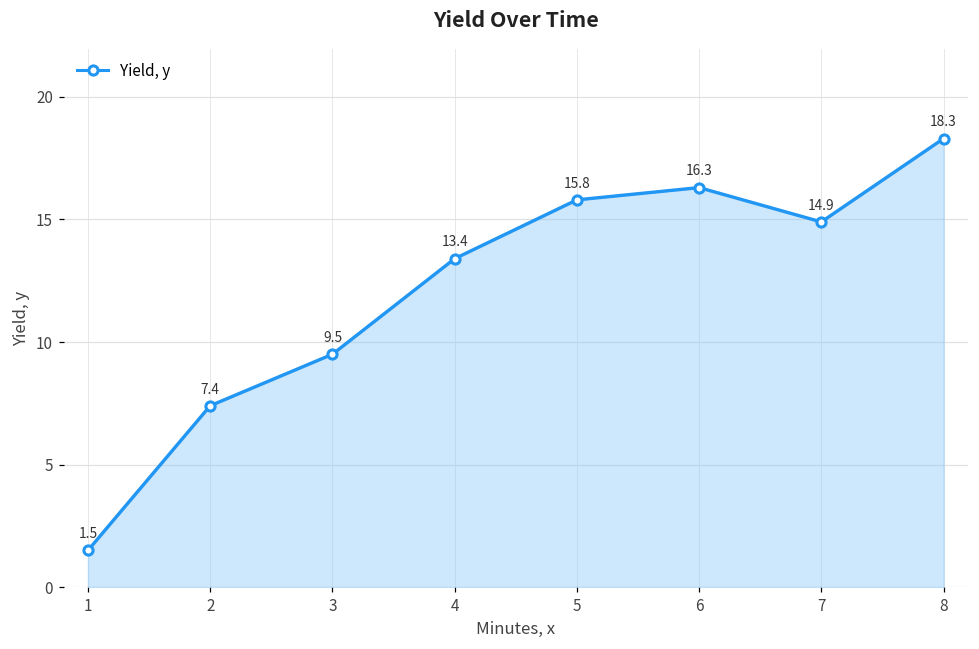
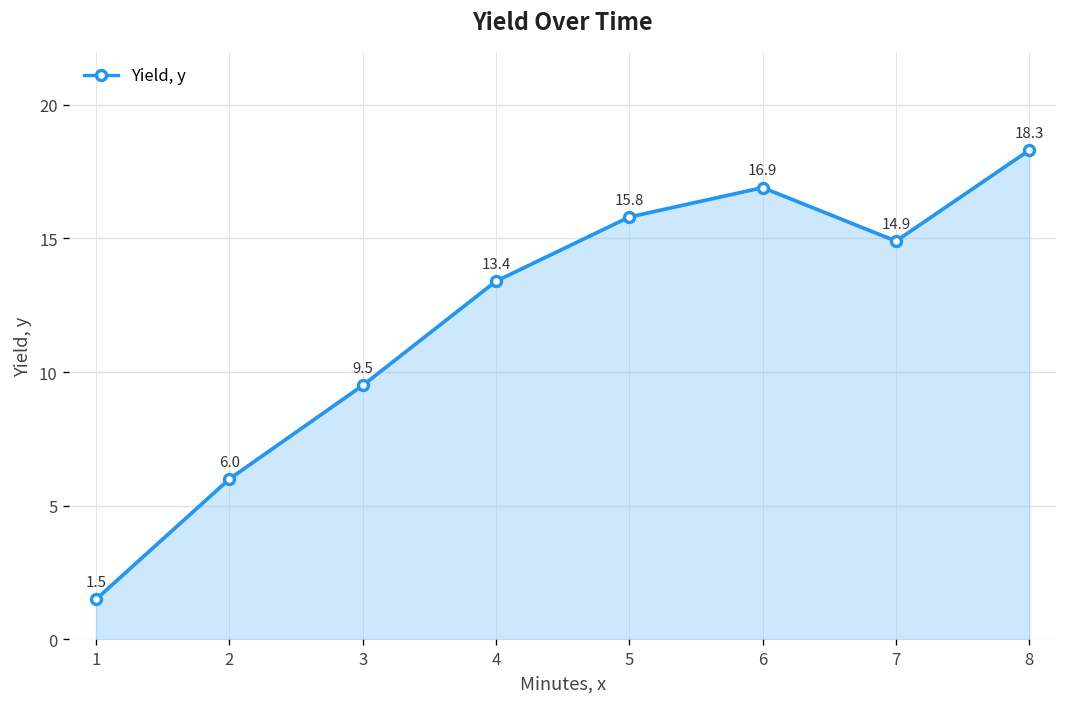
  {
    "1": 1.5,
-   "2": 7.4,
+   "2": 6.0,
    "3": 9.5,
    "4": 13.4,
    "5": 15.8,
-   "6": 16.3,
+   "6": 16.9,
    "7": 14.9,
    "8": 18.3
  }
